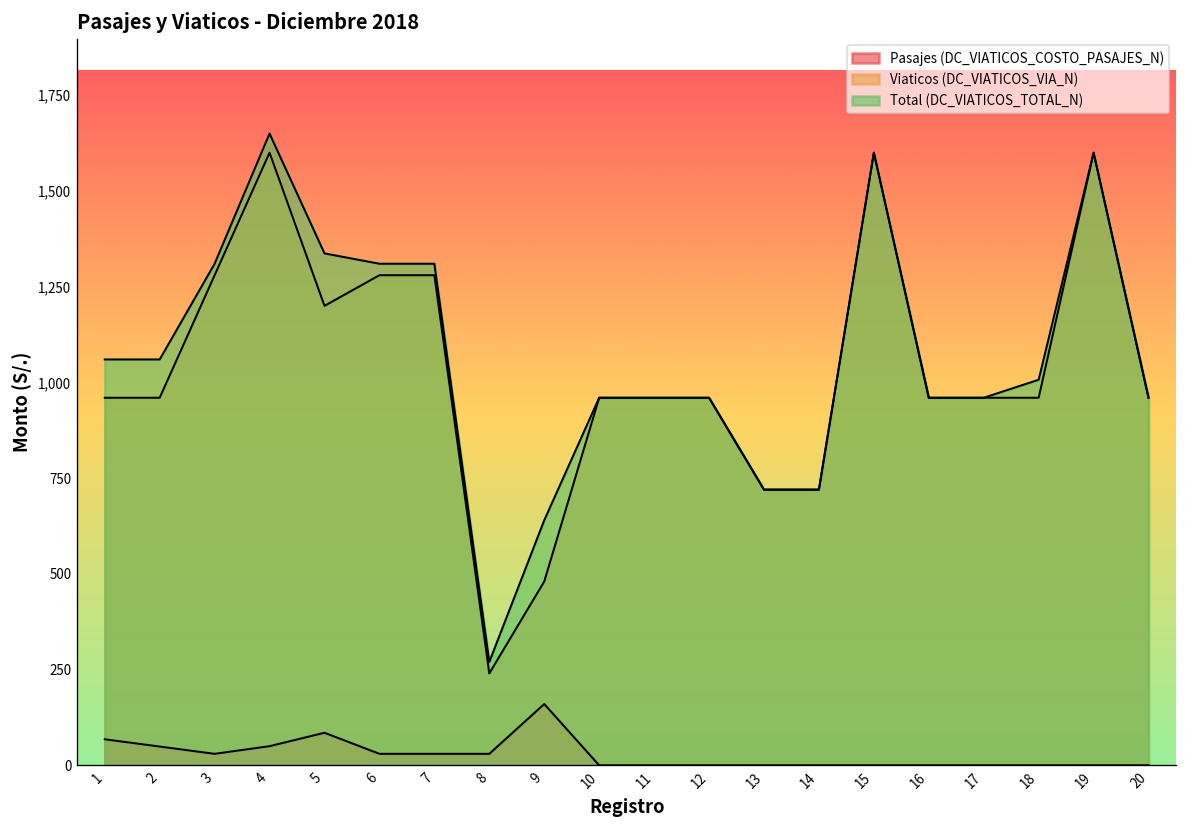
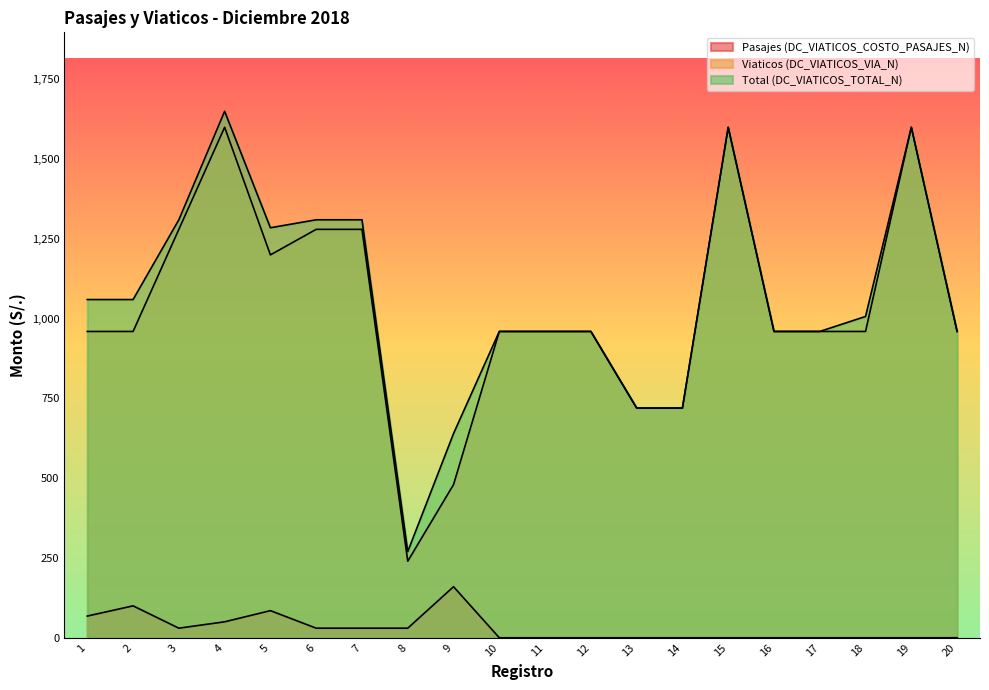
  {
    "Pasajes (DC_VIATICOS_COSTO_PASAJES_N)": {
      "1": "70",
-     "2": "50",
+     "2": "100",
      "3": "30",
      "4": "50",
      "5": "90",
      "6": "30",
      "7": "30",
      "8": "30",
      "9": "160",
      "10": "0",
      "11": "0",
      "12": "0",
      "13": "0",
      "14": "0",
      "15": "0",
      "16": "0",
      "17": "0",
      "18": "0",
      "19": "0",
      "20": "0"
    },
    "Viaticos (DC_VIATICOS_VIA_N)": {
      "1": "960",
      "2": "960",
      "3": "1,280",
      "4": "1,600",
      "5": "1,200",
      "6": "1,280",
      "7": "1,280",
      "8": "240",
      "9": "480",
      "18": "960"
    },
    "Total (DC_VIATICOS_TOTAL_N)": {
      "1": "1,060",
      "2": "1,060",
      "3": "1,310",
      "4": "1,650",
-     "5": "1,340",
+     "5": "1,290",
      "6": "1,310",
      "7": "1,310",
      "8": "270",
      "9": "640",
      "18": "1,010"
    }
  }
